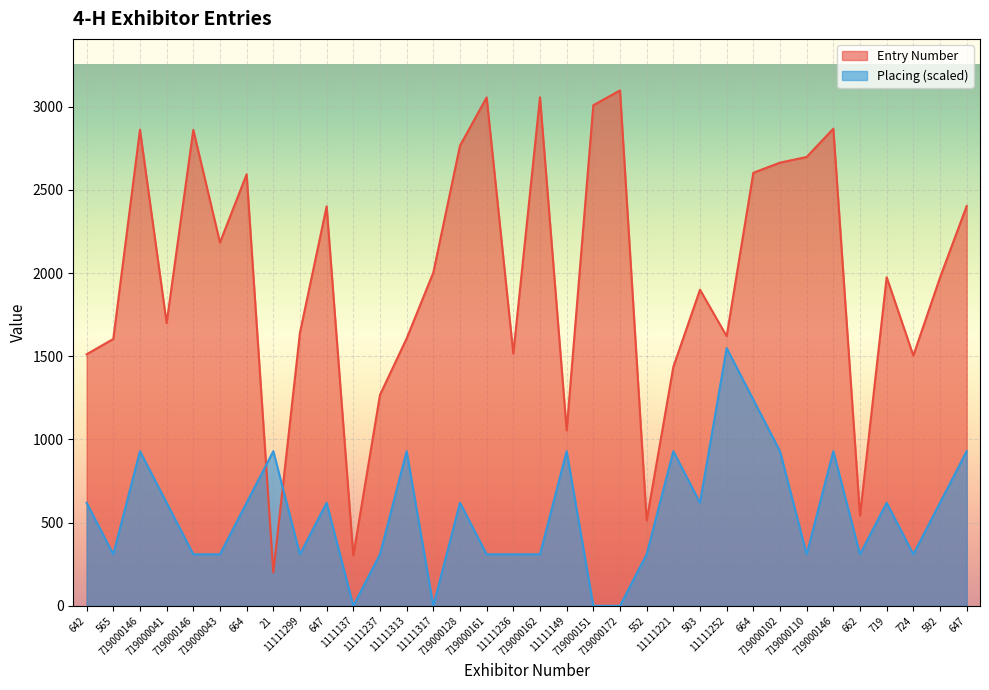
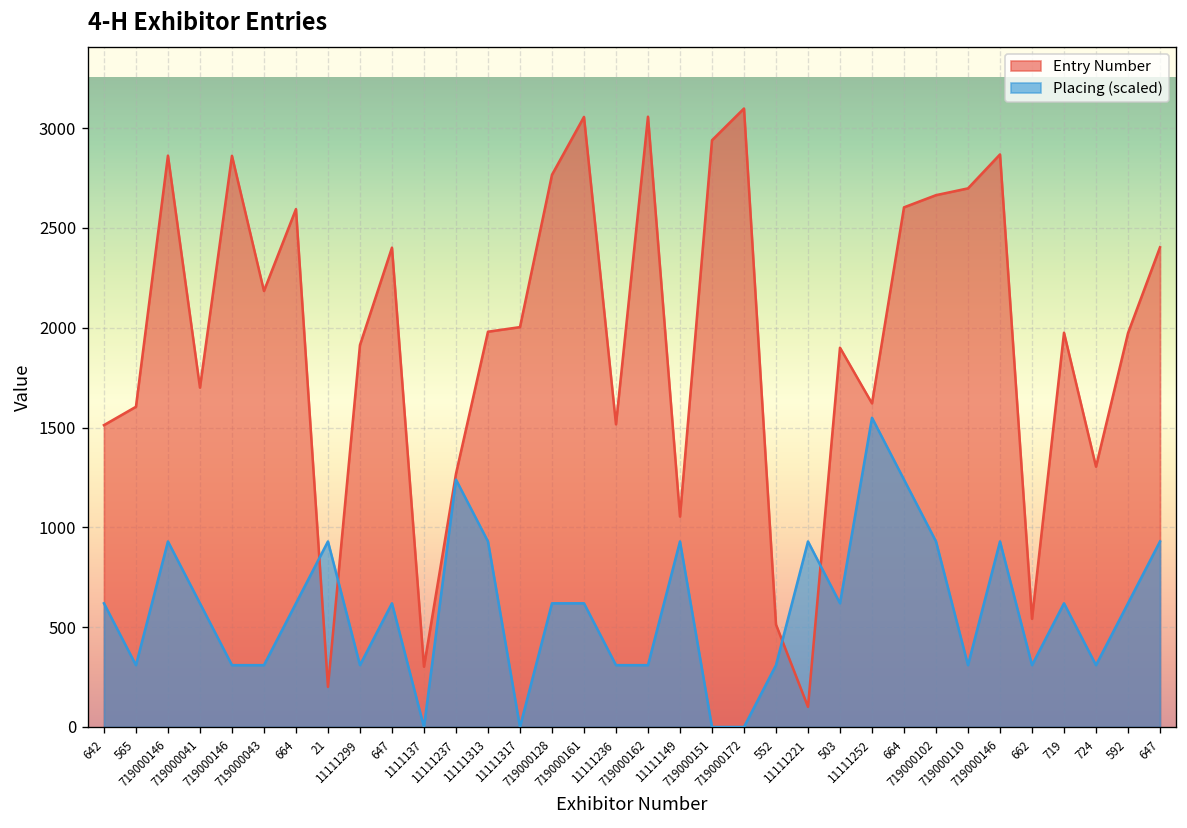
  {
    "Entry Number": {
      "642": 1510,
      "565": 1600,
      "719000041": 1700,
      "719000043": 2180,
      "21": 200,
-     "11111299": 1640,
+     "11111299": 1910,
      "1111137": 300,
      "11111237": 1270,
-     "11111313": 1610,
+     "11111313": 1980,
      "11111317": 2000,
      "719000128": 2770,
      "719000161": 3060,
      "11111236": 1520,
      "719000162": 3060,
      "11111149": 1050,
-     "719000151": 3010,
+     "719000151": 2940,
      "719000172": 3100,
      "552": 510,
-     "11111221": 1440,
+     "11111221": 100,
      "503": 1900,
      "11111252": 1620,
      "719000102": 2660,
      "719000110": 2700,
      "662": 540,
      "719": 1980,
-     "724": 1500,
+     "724": 1300,
      "592": 1970
    },
    "Placing (scaled)": {
      "642": 620,
      "565": 310,
      "719000041": 620,
      "719000043": 310,
      "21": 930,
      "11111299": 310,
      "1111137": 0,
-     "11111237": 310,
+     "11111237": 1240,
      "11111313": 930,
      "11111317": 0,
      "719000128": 620,
-     "719000161": 310,
+     "719000161": 620,
      "11111236": 310,
      "719000162": 310,
      "11111149": 930,
      "719000151": 0,
      "719000172": 0,
      "552": 310,
      "11111221": 930,
      "503": 620,
      "11111252": 1550,
      "719000102": 930,
      "719000110": 310,
      "662": 310,
      "719": 620,
      "724": 310,
      "592": 620
    }
  }
